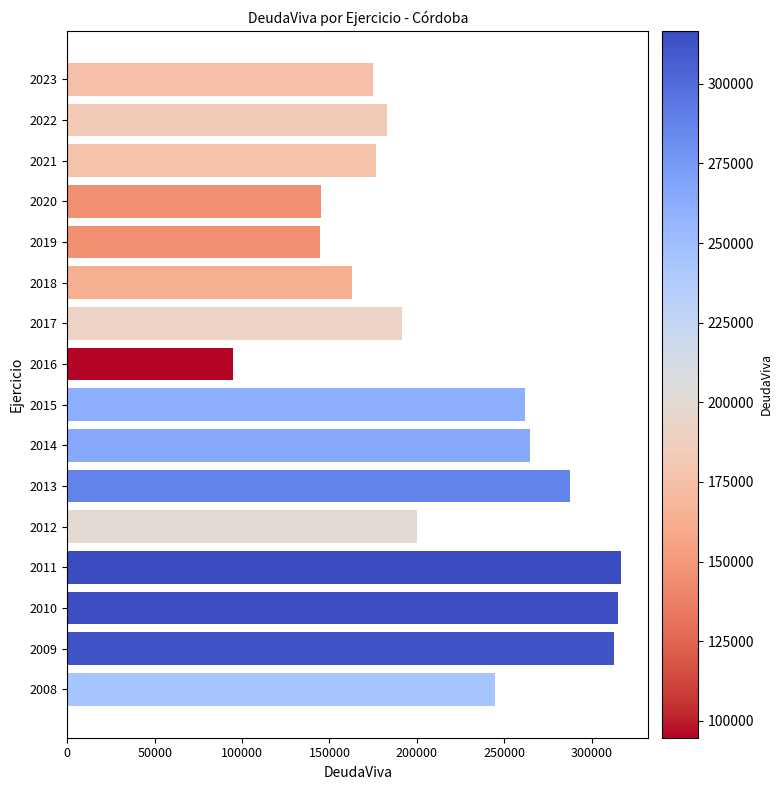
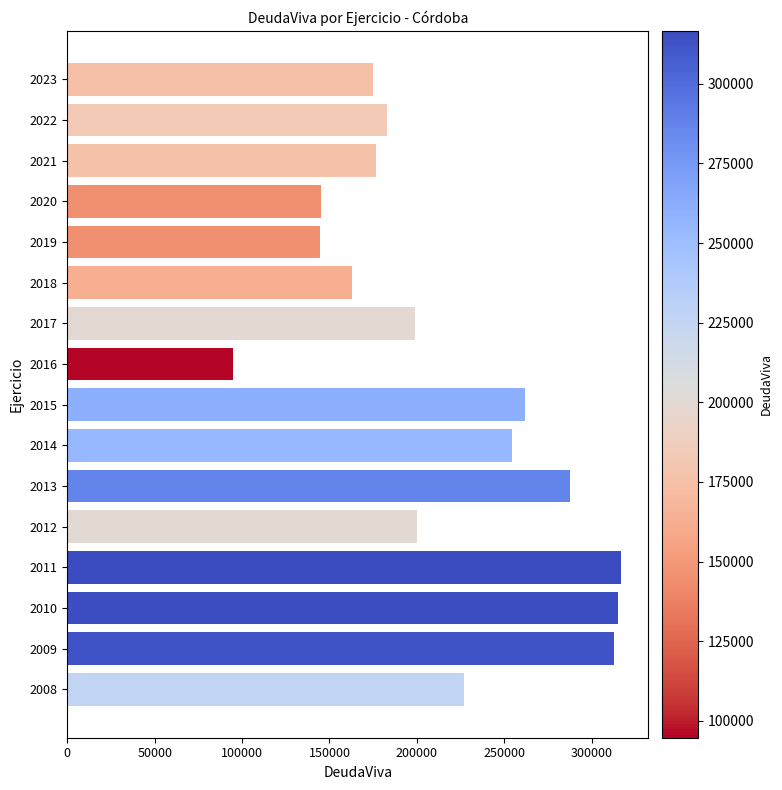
  {
    "2023": 175000,
    "2022": 183000,
    "2021": 176000,
    "2020": 145000,
    "2019": 145000,
    "2018": 163000,
-   "2017": 191000,
+   "2017": 199000,
    "2016": 95000,
    "2015": 262000,
-   "2014": 265000,
+   "2014": 254000,
    "2013": 288000,
    "2012": 200000,
    "2011": 317000,
    "2010": 315000,
    "2009": 313000,
-   "2008": 245000
+   "2008": 227000
  }
